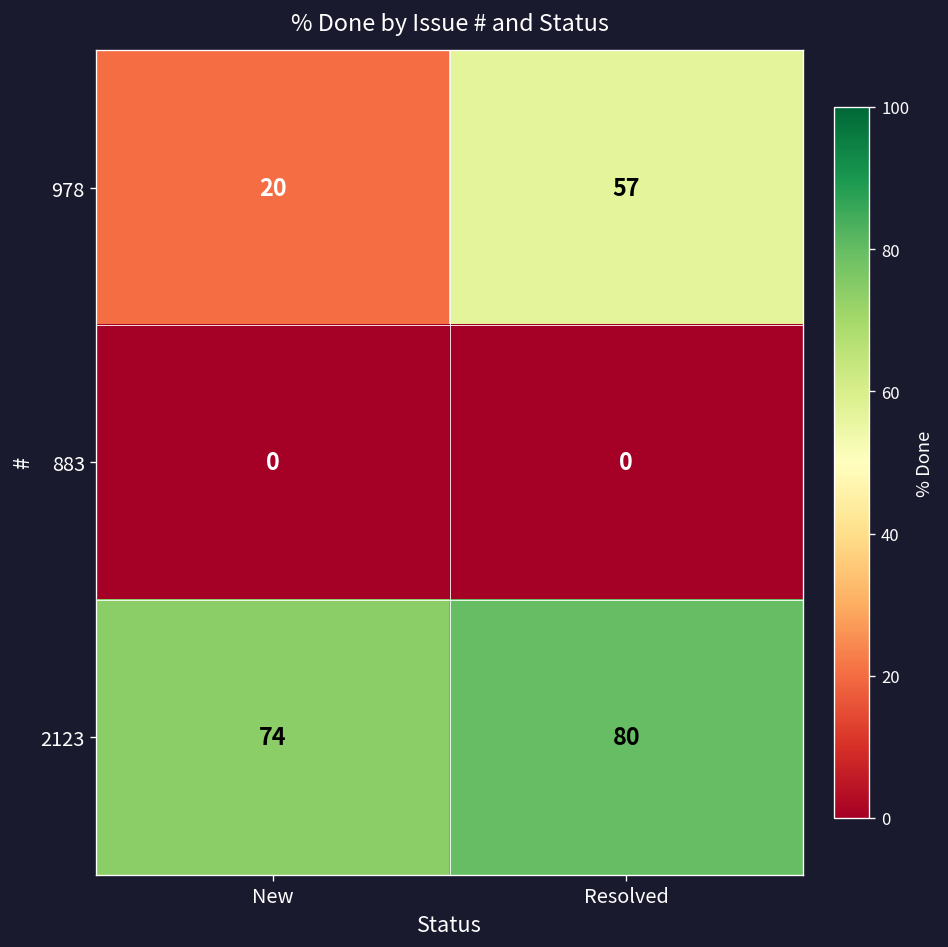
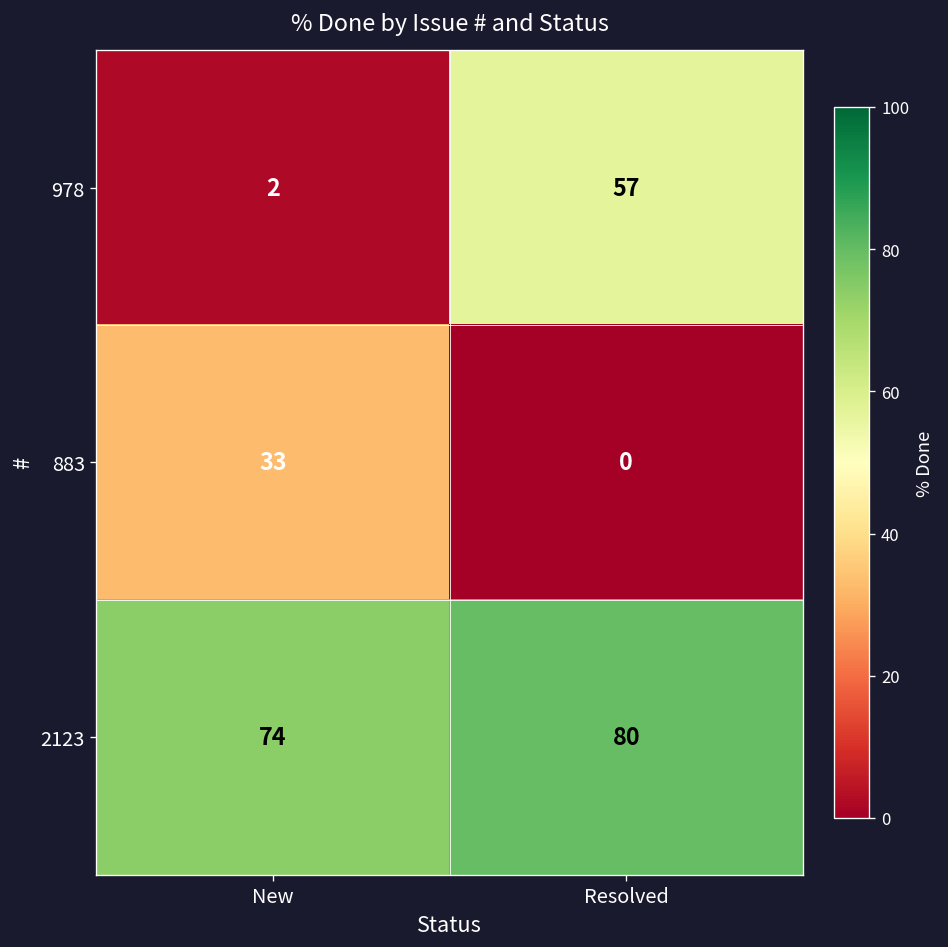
  {
    "978": {
-     "New": 20,
+     "New": 2,
      "Resolved": 57
    },
    "883": {
-     "New": 0,
+     "New": 33,
      "Resolved": 0
    },
    "2123": {
      "New": 74,
      "Resolved": 80
    }
  }
